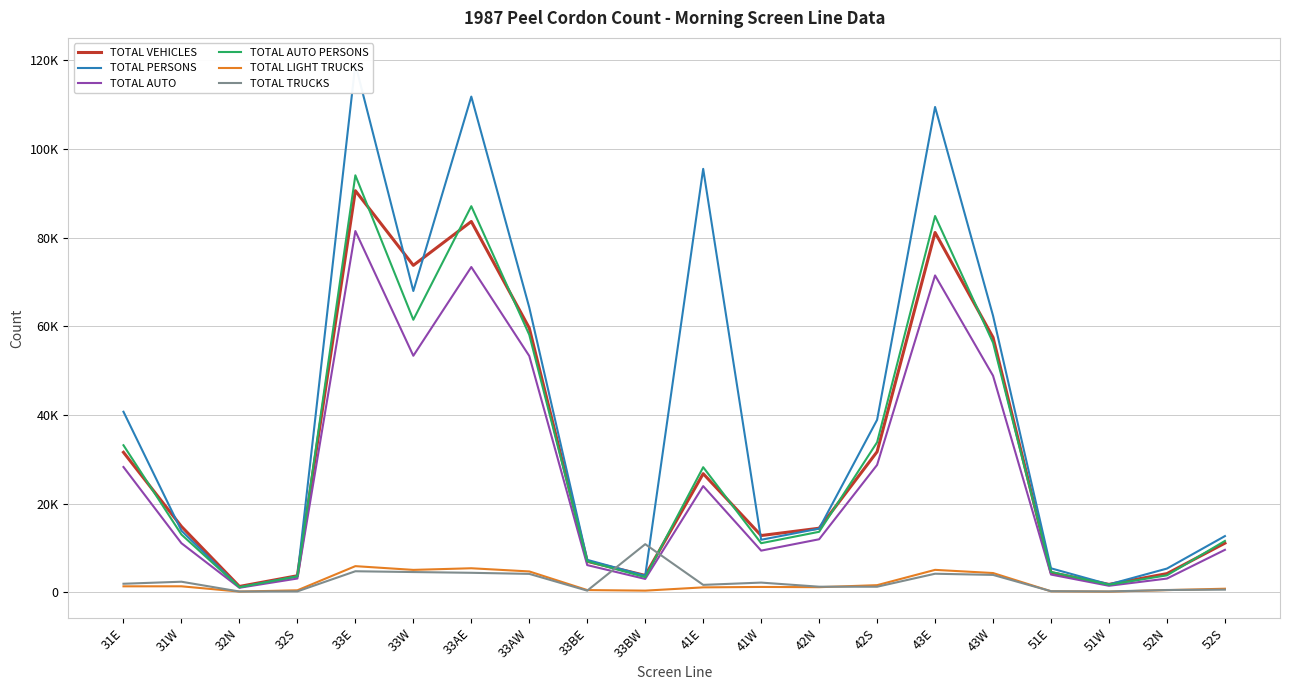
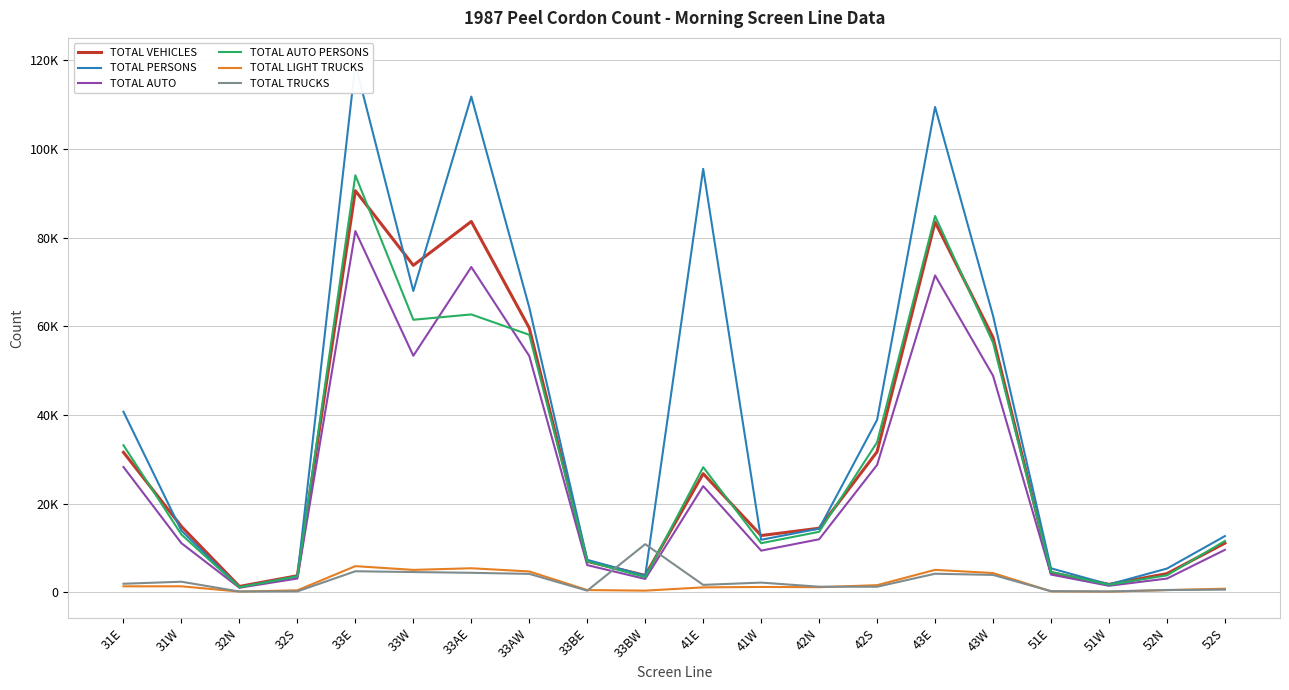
  {
    "TOTAL VEHICLES": {
      "31E": 32000,
      "31W": 15000,
      "33E": 91000,
      "33W": 74000,
      "33AE": 84000,
      "33AW": 60000,
      "41E": 27000,
      "41W": 13000,
      "42S": 32000,
-     "43E": 81000,
+     "43E": 84000,
      "43W": 57000
    },
    "TOTAL PERSONS": {
      "31E": 41000,
      "31W": 14000,
      "33W": 68000,
      "33AE": 112000,
      "33AW": 64000,
      "41E": 96000,
      "41W": 12000,
      "42S": 39000,
      "43E": 109000,
      "43W": 62000,
      "51E": 5000,
      "52N": 5000,
      "52S": 13000
    },
    "TOTAL AUTO": {
      "31E": 28000,
      "31W": 11000,
      "33E": 81000,
      "33W": 53000,
      "33AE": 73000,
      "33AW": 53000,
      "33BE": 6000,
      "41E": 24000,
      "41W": 9000,
      "42N": 12000,
      "42S": 29000,
      "43E": 71000,
      "43W": 49000,
      "52N": 3000,
      "52S": 10000
    },
    "TOTAL AUTO PERSONS": {
      "31E": 33000,
      "31W": 13000,
      "33E": 94000,
      "33W": 61000,
-     "33AE": 87000,
+     "33AE": 63000,
      "33AW": 58000,
      "41E": 28000,
      "41W": 11000,
      "42N": 14000,
      "42S": 34000,
      "43E": 85000,
      "43W": 56000
    },
    "TOTAL LIGHT TRUCKS": {
      "31E": 1000,
      "31W": 1000,
      "33E": 6000,
      "33AE": 5000,
      "33BW": 0,
      "41W": 1000,
      "43E": 5000
    },
    "TOTAL TRUCKS": {
      "31E": 2000,
      "31W": 2000,
      "33E": 5000,
      "33AE": 4000,
      "33BW": 11000,
      "41W": 2000,
      "43E": 4000
    }
  }
